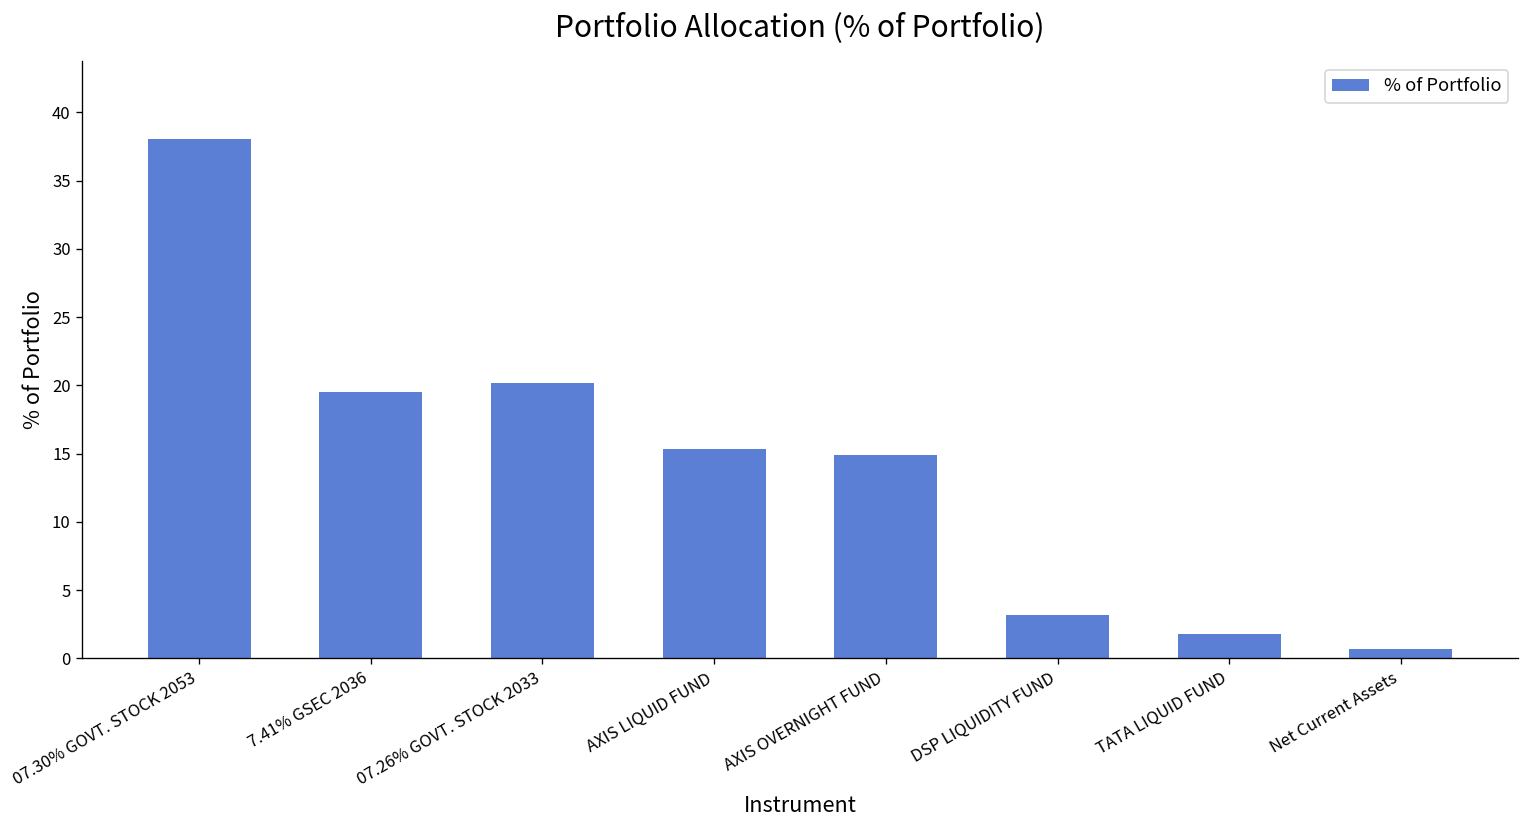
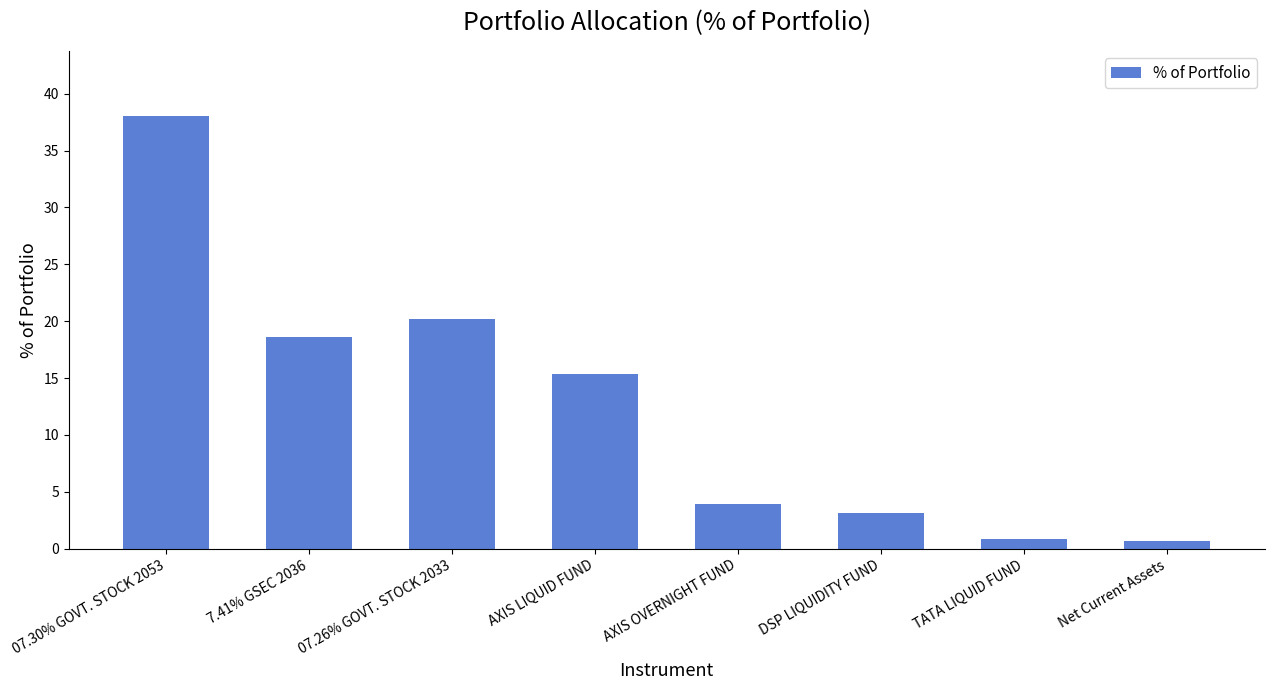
  {
    "07.30% GOVT. STOCK 2053": 38.1,
-   "7.41% GSEC 2036": 19.5,
+   "7.41% GSEC 2036": 18.6,
    "07.26% GOVT. STOCK 2033": 20.2,
    "AXIS LIQUID FUND": 15.3,
-   "AXIS OVERNIGHT FUND": 14.9,
+   "AXIS OVERNIGHT FUND": 3.9,
    "DSP LIQUIDITY FUND": 3.1,
-   "TATA LIQUID FUND": 1.8,
+   "TATA LIQUID FUND": 0.8,
    "Net Current Assets": 0.7
  }
